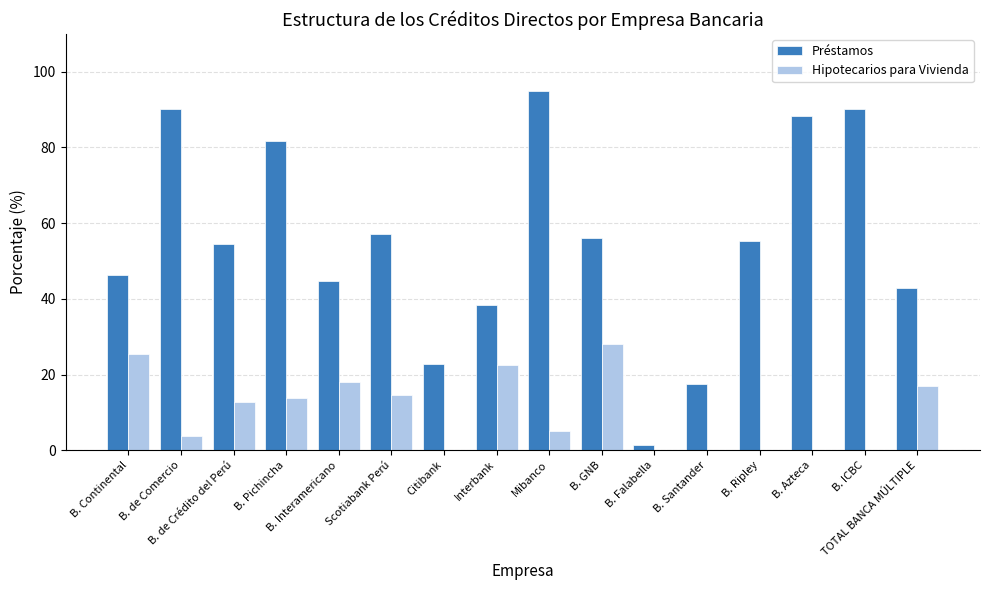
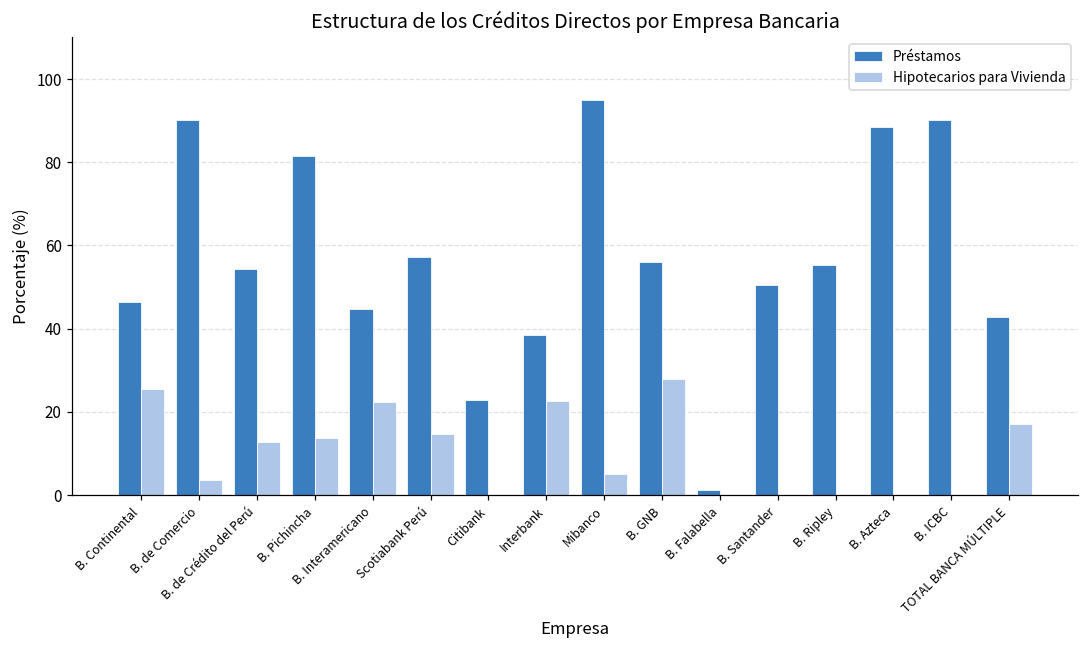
  {
    "Préstamos": {
      "B. Continental": 46,
      "B. de Comercio": 90,
      "B. de Crédito del Perú": 54,
      "B. Pichincha": 82,
      "B. Interamericano": 45,
      "Scotiabank Perú": 57,
      "Citibank": 23,
      "Interbank": 38,
      "Mibanco": 95,
      "B. GNB": 56,
      "B. Falabella": 1,
-     "B. Santander": 17,
+     "B. Santander": 51,
      "B. Ripley": 55,
      "B. Azteca": 88,
      "B. ICBC": 90,
      "TOTAL BANCA MÚLTIPLE": 43
    },
    "Hipotecarios para Vivienda": {
      "B. Continental": 26,
      "B. de Comercio": 4,
      "B. de Crédito del Perú": 13,
      "B. Pichincha": 14,
-     "B. Interamericano": 18,
+     "B. Interamericano": 22,
      "Scotiabank Perú": 15,
      "Citibank": 0,
      "Interbank": 23,
      "Mibanco": 5,
      "B. GNB": 28,
      "B. Santander": 0,
      "B. Ripley": 0,
      "B. Azteca": 0,
      "B. ICBC": 0,
      "TOTAL BANCA MÚLTIPLE": 17
    }
  }
